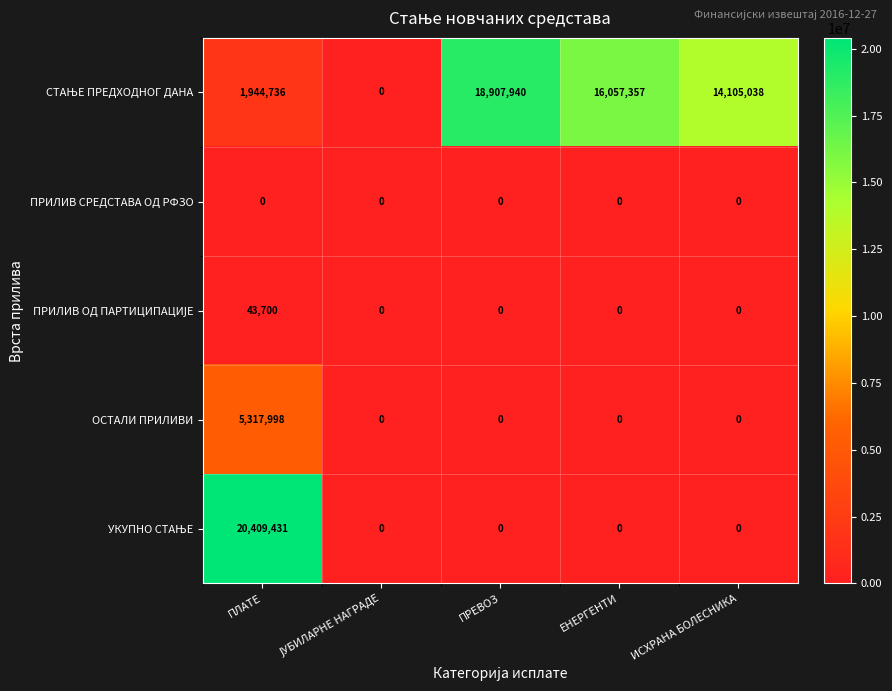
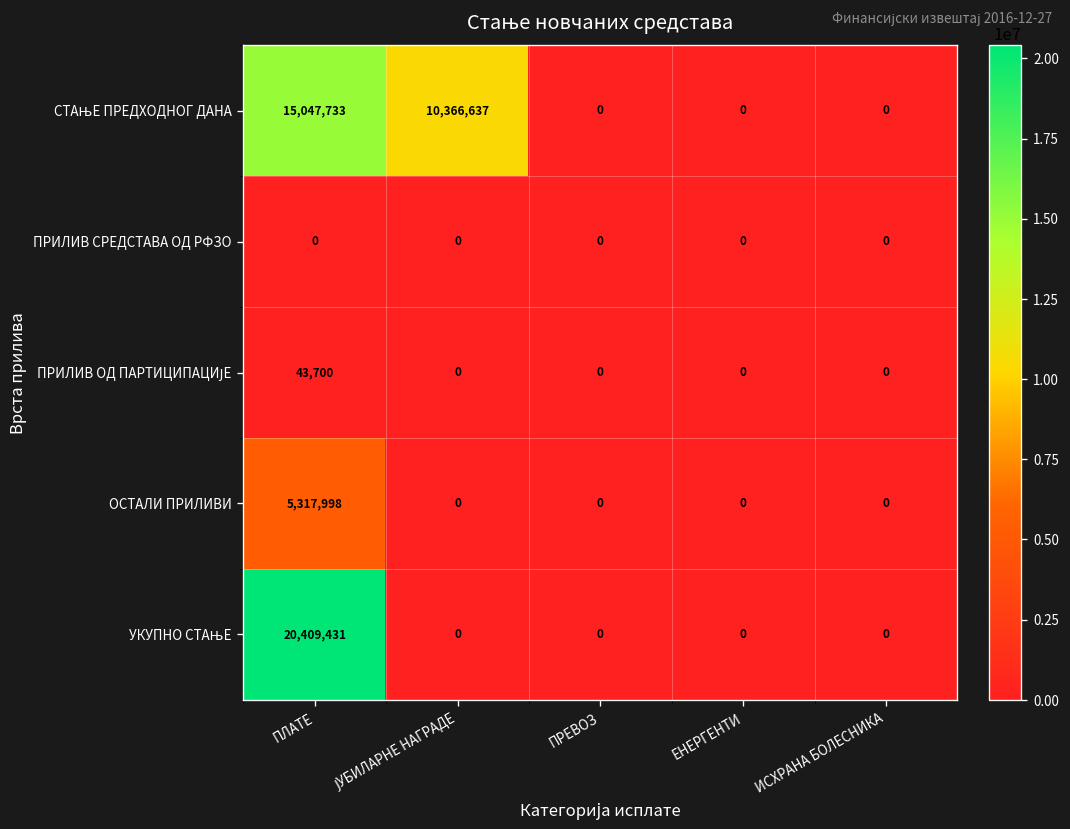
  {
    "СТАЊЕ ПРЕДХОДНОГ ДАНА": {
-     "ПЛАТЕ": "1,944,736",
-     "ЈУБИЛАРНЕ НАГРАДЕ": "0",
-     "ПРЕВОЗ": "18,907,940",
-     "ЕНЕРГЕНТИ": "16,057,357",
-     "ИСХРАНА БОЛЕСНИКА": "14,105,038"
+     "ПЛАТЕ": "15,047,733",
+     "ЈУБИЛАРНЕ НАГРАДЕ": "10,366,637",
+     "ПРЕВОЗ": "0",
+     "ЕНЕРГЕНТИ": "0",
+     "ИСХРАНА БОЛЕСНИКА": "0"
    },
    "ПРИЛИВ СРЕДСТАВА ОД РФЗО": {
      "ПЛАТЕ": "0",
      "ЈУБИЛАРНЕ НАГРАДЕ": "0",
      "ПРЕВОЗ": "0",
      "ЕНЕРГЕНТИ": "0",
      "ИСХРАНА БОЛЕСНИКА": "0"
    },
    "ПРИЛИВ ОД ПАРТИЦИПАЦИЈЕ": {
      "ПЛАТЕ": "43,700",
      "ЈУБИЛАРНЕ НАГРАДЕ": "0",
      "ПРЕВОЗ": "0",
      "ЕНЕРГЕНТИ": "0",
      "ИСХРАНА БОЛЕСНИКА": "0"
    },
    "ОСТАЛИ ПРИЛИВИ": {
      "ПЛАТЕ": "5,317,998",
      "ЈУБИЛАРНЕ НАГРАДЕ": "0",
      "ПРЕВОЗ": "0",
      "ЕНЕРГЕНТИ": "0",
      "ИСХРАНА БОЛЕСНИКА": "0"
    },
    "УКУПНО СТАЊЕ": {
      "ПЛАТЕ": "20,409,431",
      "ЈУБИЛАРНЕ НАГРАДЕ": "0",
      "ПРЕВОЗ": "0",
      "ЕНЕРГЕНТИ": "0",
      "ИСХРАНА БОЛЕСНИКА": "0"
    }
  }
